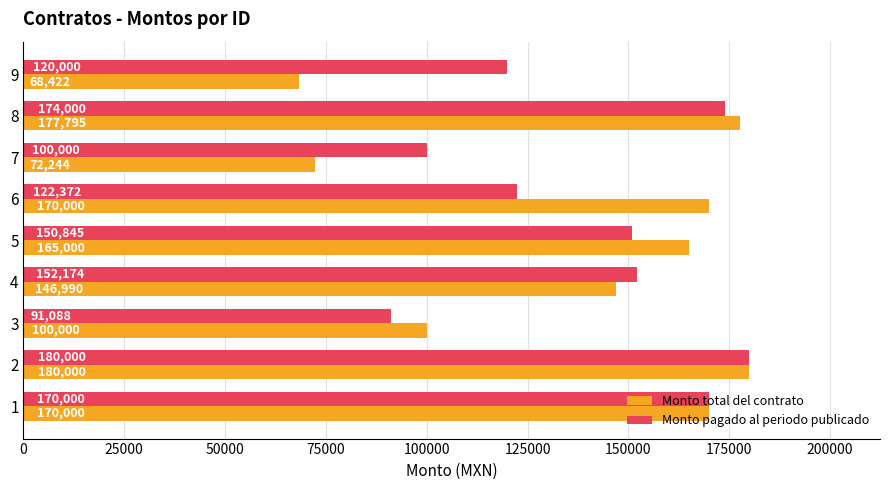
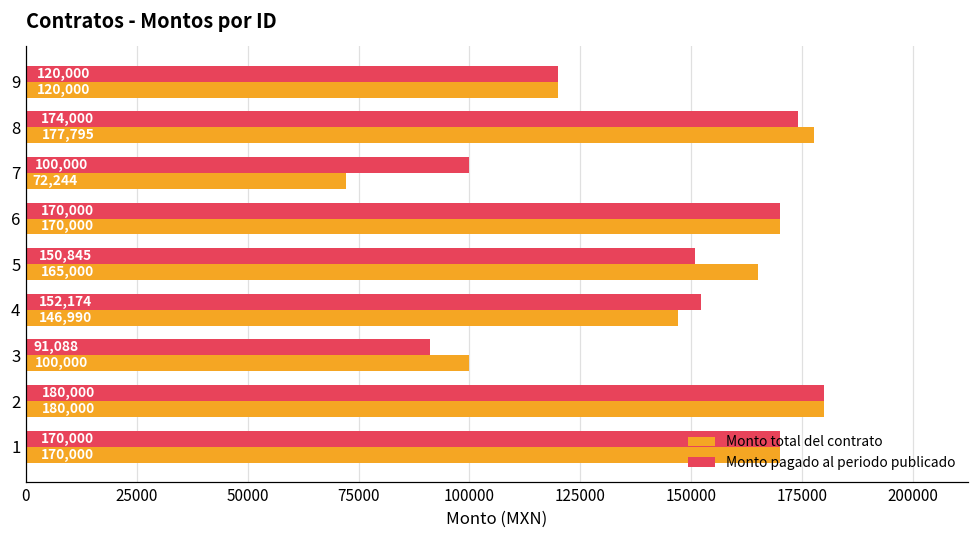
  {
    "Monto total del contrato": {
-     "9": "68,422",
+     "9": "120,000",
      "8": "177,795",
      "7": "72,244",
      "6": "170,000",
      "5": "165,000",
      "4": "146,990",
      "3": "100,000",
      "2": "180,000",
      "1": "170,000"
    },
    "Monto pagado al periodo publicado": {
      "9": "120,000",
      "8": "174,000",
      "7": "100,000",
-     "6": "122,372",
+     "6": "170,000",
      "5": "150,845",
      "4": "152,174",
      "3": "91,088",
      "2": "180,000",
      "1": "170,000"
    }
  }
